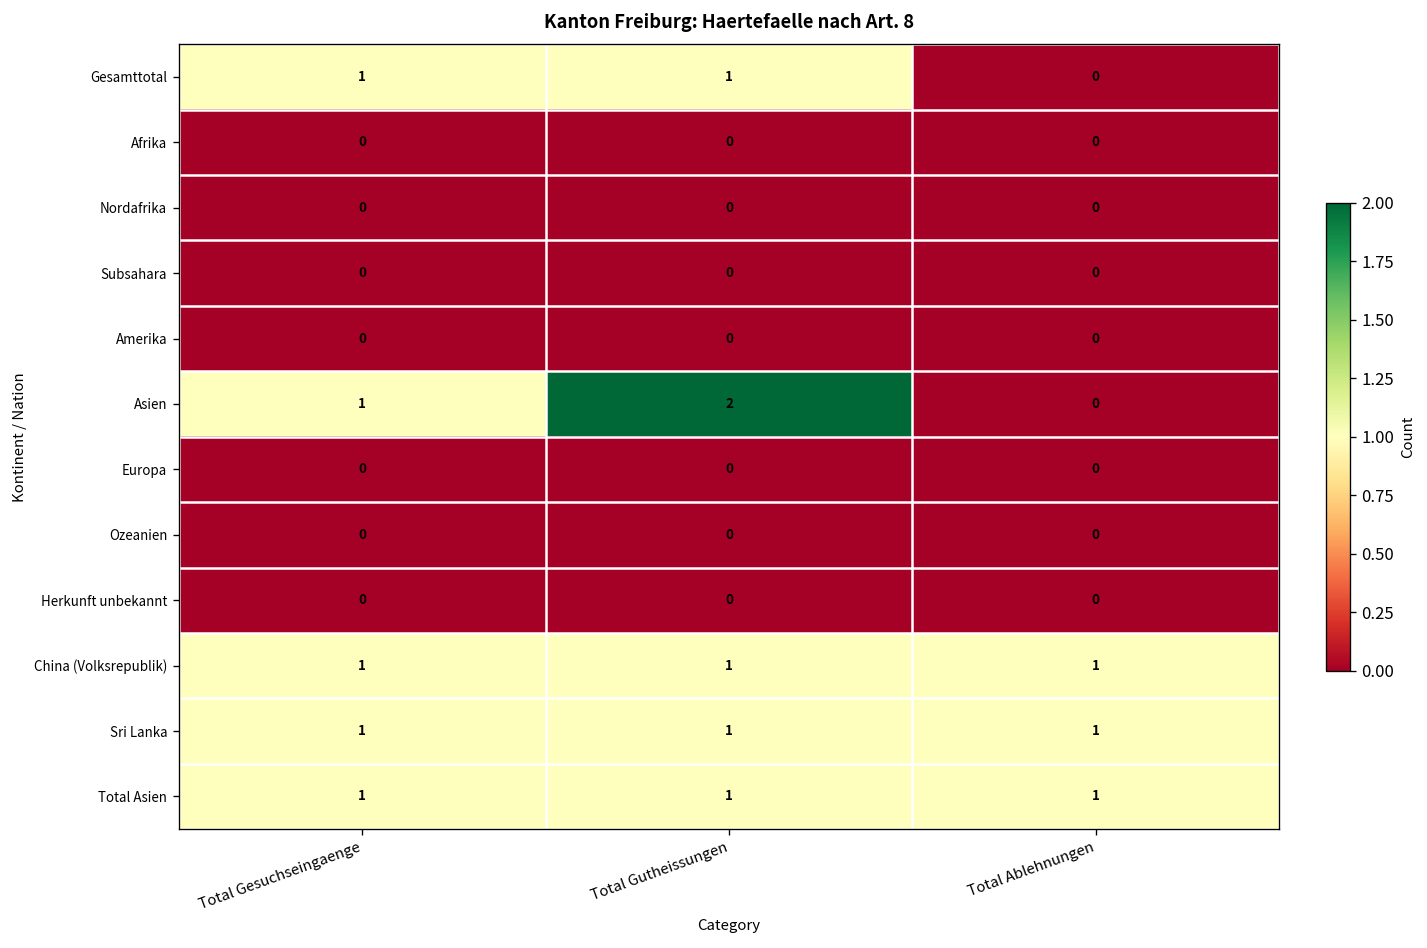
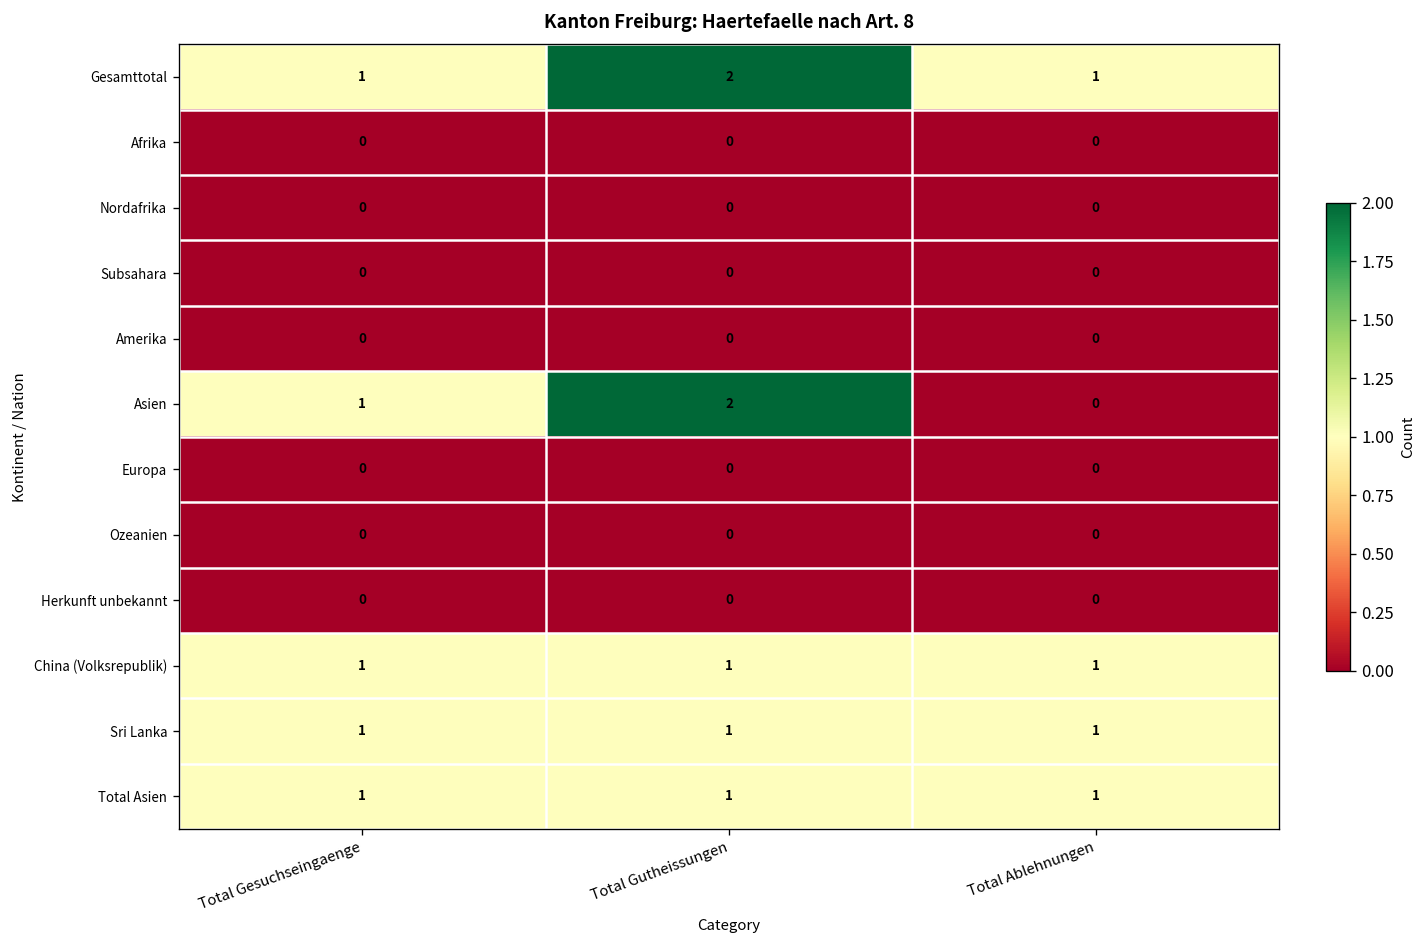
  {
    "Gesamttotal": {
      "Total Gesuchseingaenge": 1,
-     "Total Gutheissungen": 1,
-     "Total Ablehnungen": 0
+     "Total Gutheissungen": 2,
+     "Total Ablehnungen": 1
    },
    "Afrika": {
      "Total Gesuchseingaenge": 0,
      "Total Gutheissungen": 0,
      "Total Ablehnungen": 0
    },
    "Nordafrika": {
      "Total Gesuchseingaenge": 0,
      "Total Gutheissungen": 0,
      "Total Ablehnungen": 0
    },
    "Subsahara": {
      "Total Gesuchseingaenge": 0,
      "Total Gutheissungen": 0,
      "Total Ablehnungen": 0
    },
    "Amerika": {
      "Total Gesuchseingaenge": 0,
      "Total Gutheissungen": 0,
      "Total Ablehnungen": 0
    },
    "Asien": {
      "Total Gesuchseingaenge": 1,
      "Total Gutheissungen": 2,
      "Total Ablehnungen": 0
    },
    "Europa": {
      "Total Gesuchseingaenge": 0,
      "Total Gutheissungen": 0,
      "Total Ablehnungen": 0
    },
    "Ozeanien": {
      "Total Gesuchseingaenge": 0,
      "Total Gutheissungen": 0,
      "Total Ablehnungen": 0
    },
    "Herkunft unbekannt": {
      "Total Gesuchseingaenge": 0,
      "Total Gutheissungen": 0,
      "Total Ablehnungen": 0
    },
    "China (Volksrepublik)": {
      "Total Gesuchseingaenge": 1,
      "Total Gutheissungen": 1,
      "Total Ablehnungen": 1
    },
    "Sri Lanka": {
      "Total Gesuchseingaenge": 1,
      "Total Gutheissungen": 1,
      "Total Ablehnungen": 1
    },
    "Total Asien": {
      "Total Gesuchseingaenge": 1,
      "Total Gutheissungen": 1,
      "Total Ablehnungen": 1
    }
  }
